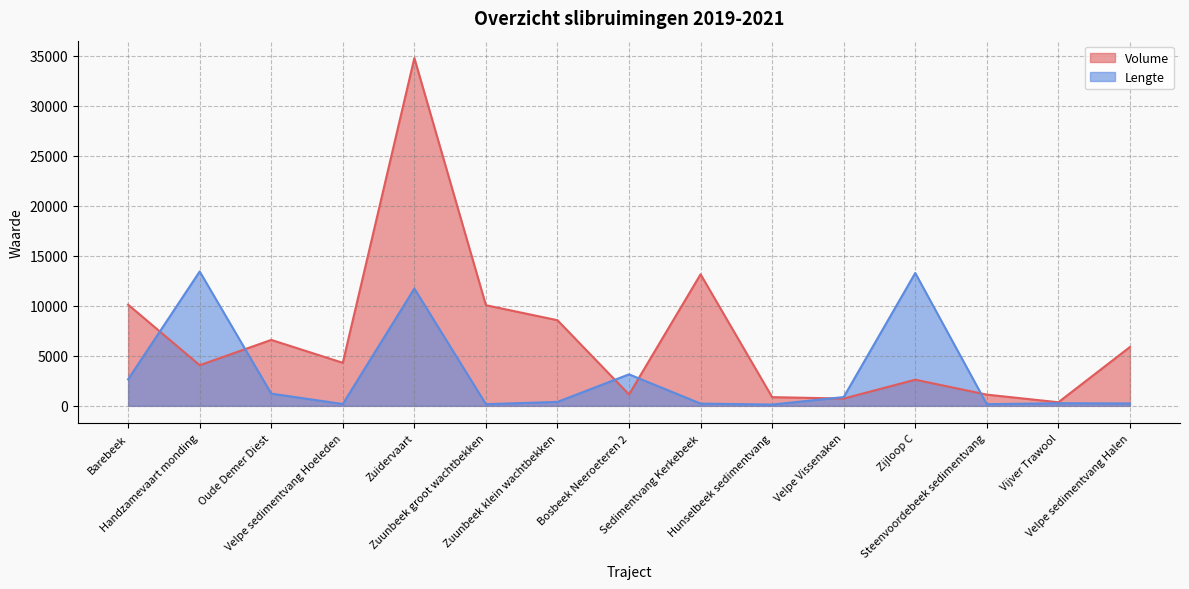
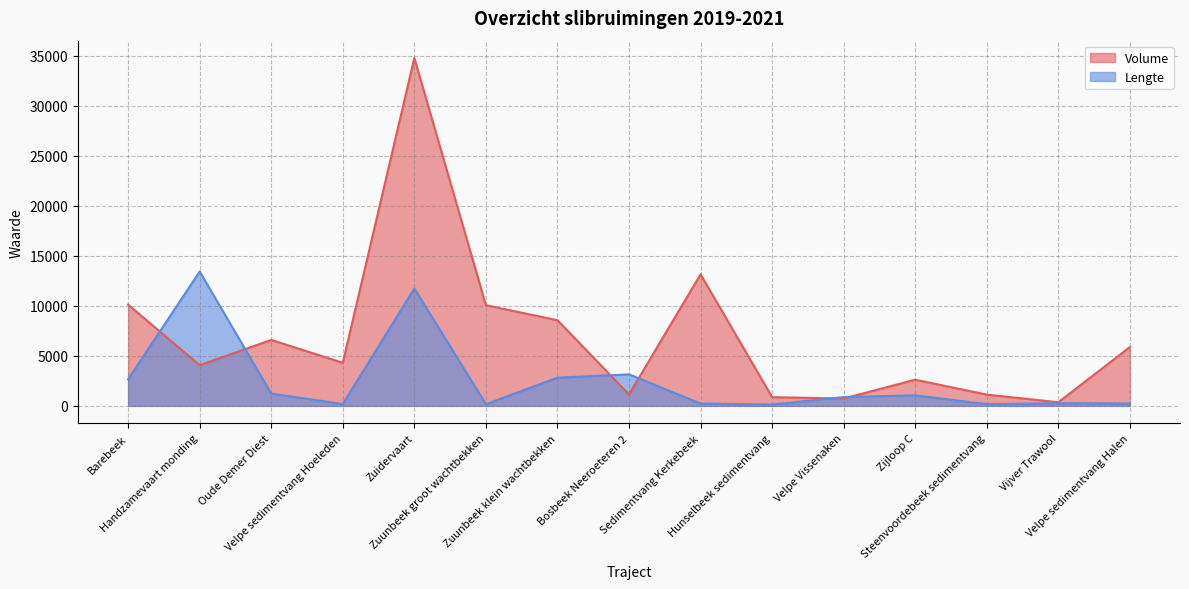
  {
    "Volume": {
      "Barebeek": 10000,
      "Handzamevaart monding": 4000,
      "Oude Demer Diest": 7000,
      "Velpe sedimentvang Hoeleden": 4000,
      "Zuidervaart": 35000,
      "Zuunbeek groot wachtbekken": 10000,
      "Zuunbeek klein wachtbekken": 9000,
      "Bosbeek Neeroeteren 2": 1000,
      "Sedimentvang Kerkebeek": 13000,
      "Hunselbeek sedimentvang": 1000,
      "Zijloop C": 3000,
      "Steenvoordebeek sedimentvang": 1000,
      "Velpe sedimentvang Halen": 6000
    },
    "Lengte": {
      "Barebeek": 3000,
      "Handzamevaart monding": 13000,
      "Oude Demer Diest": 1000,
      "Velpe sedimentvang Hoeleden": 0,
      "Zuidervaart": 12000,
      "Zuunbeek groot wachtbekken": 0,
-     "Zuunbeek klein wachtbekken": 0,
+     "Zuunbeek klein wachtbekken": 3000,
      "Bosbeek Neeroeteren 2": 3000,
      "Sedimentvang Kerkebeek": 0,
      "Hunselbeek sedimentvang": 0,
-     "Zijloop C": 13000,
+     "Zijloop C": 1000,
      "Steenvoordebeek sedimentvang": 0,
      "Velpe sedimentvang Halen": 0
    }
  }
